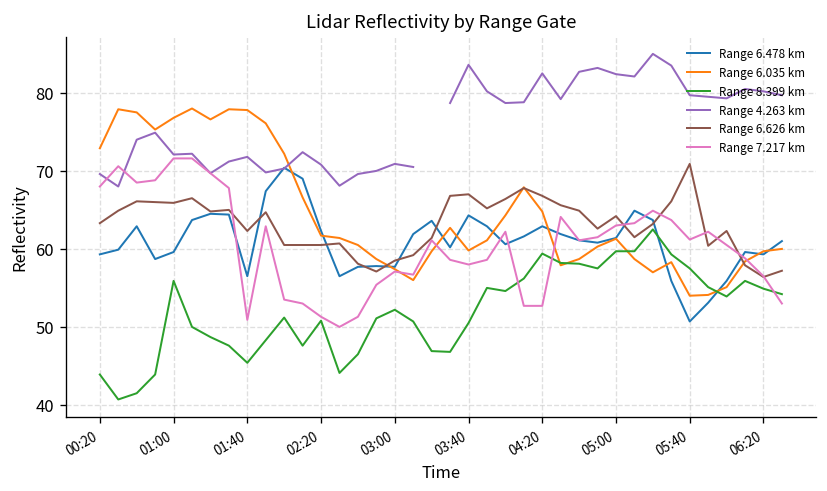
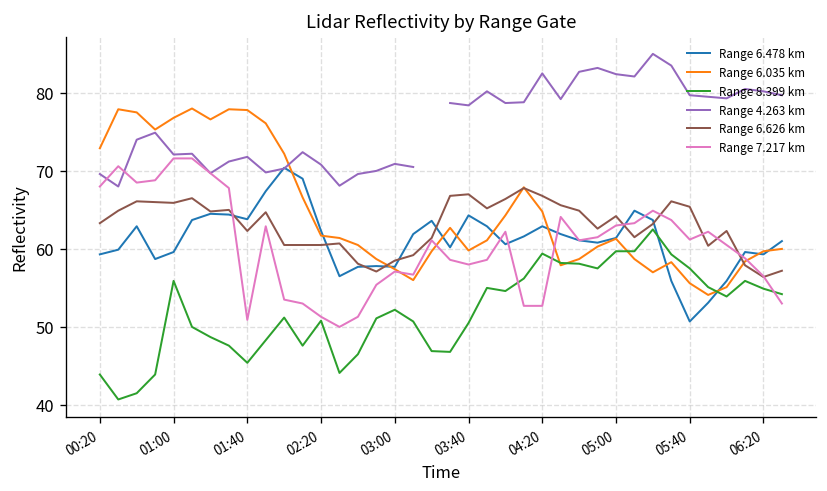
  {
    "Range 6.478 km": {
      "00:20": 59,
      "01:00": 60,
-     "01:40": 57,
+     "01:40": 64,
      "02:20": 62,
      "03:40": 64,
      "04:20": 63,
      "05:40": 51,
      "06:20": 59
    },
    "Range 6.035 km": {
      "00:20": 73,
      "01:00": 77,
      "01:40": 78,
      "02:20": 62,
      "03:40": 60,
      "04:20": 65,
-     "05:40": 54,
+     "05:40": 56,
      "06:20": 60
    },
    "Range 8.399 km": {
      "00:20": 44,
      "01:00": 56,
      "01:40": 45,
      "02:20": 51,
      "03:00": 52,
      "03:40": 51,
      "04:20": 59,
      "05:00": 60,
      "05:40": 58,
      "06:20": 55
    },
    "Range 4.263 km": {
      "00:20": 70,
      "01:00": 72,
      "01:40": 72,
      "02:20": 71,
      "03:00": 71,
-     "03:40": 84,
+     "03:40": 78,
      "04:20": 83,
      "05:00": 82,
      "05:40": 80,
      "06:20": 80
    },
    "Range 6.626 km": {
      "00:20": 63,
      "01:00": 66,
      "01:40": 62,
      "02:20": 61,
      "03:00": 59,
      "03:40": 67,
      "04:20": 67,
      "05:00": 64,
-     "05:40": 71
+     "05:40": 65
    },
    "Range 7.217 km": {
      "00:20": 68,
      "01:00": 72,
      "01:40": 51,
      "02:20": 51,
      "03:40": 58,
      "04:20": 53,
      "05:00": 63,
      "05:40": 61
    }
  }
